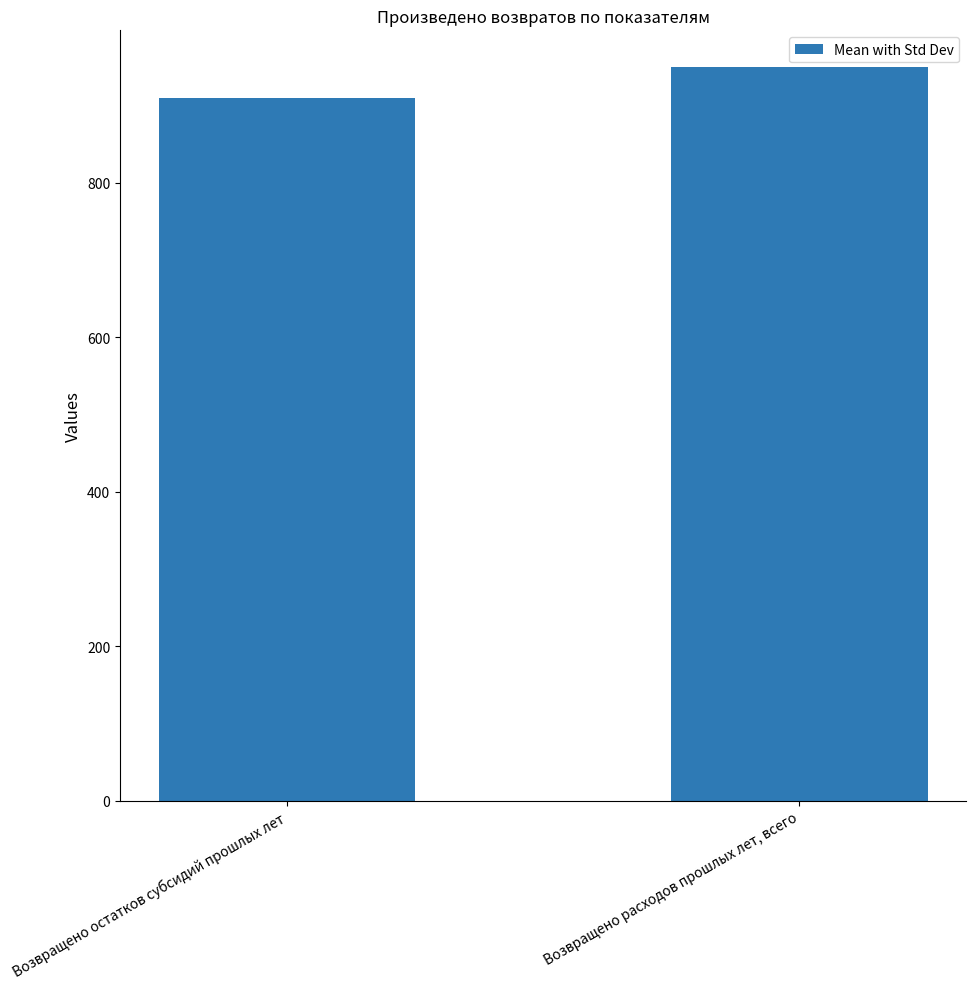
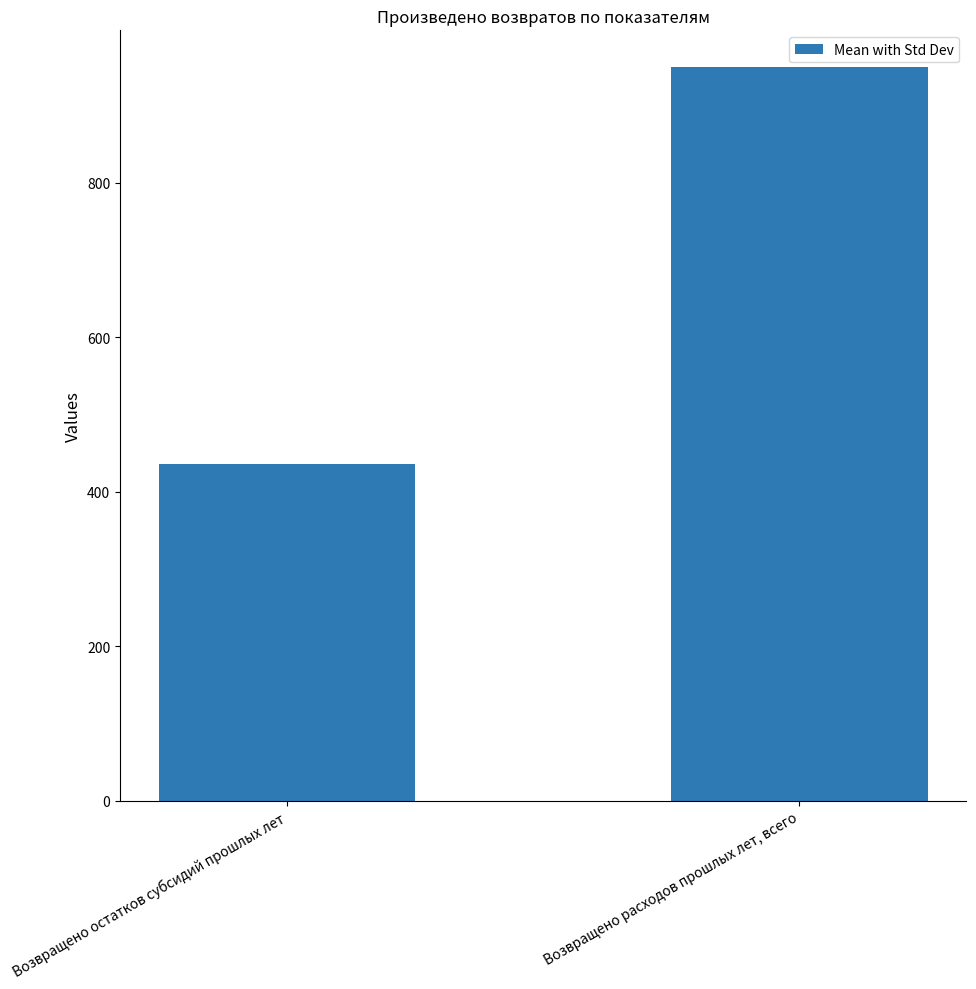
  {
-   "Возвращено остатков субсидий прошлых лет": 910,
+   "Возвращено остатков субсидий прошлых лет": 440,
    "Возвращено расходов прошлых лет, всего": 950
  }
